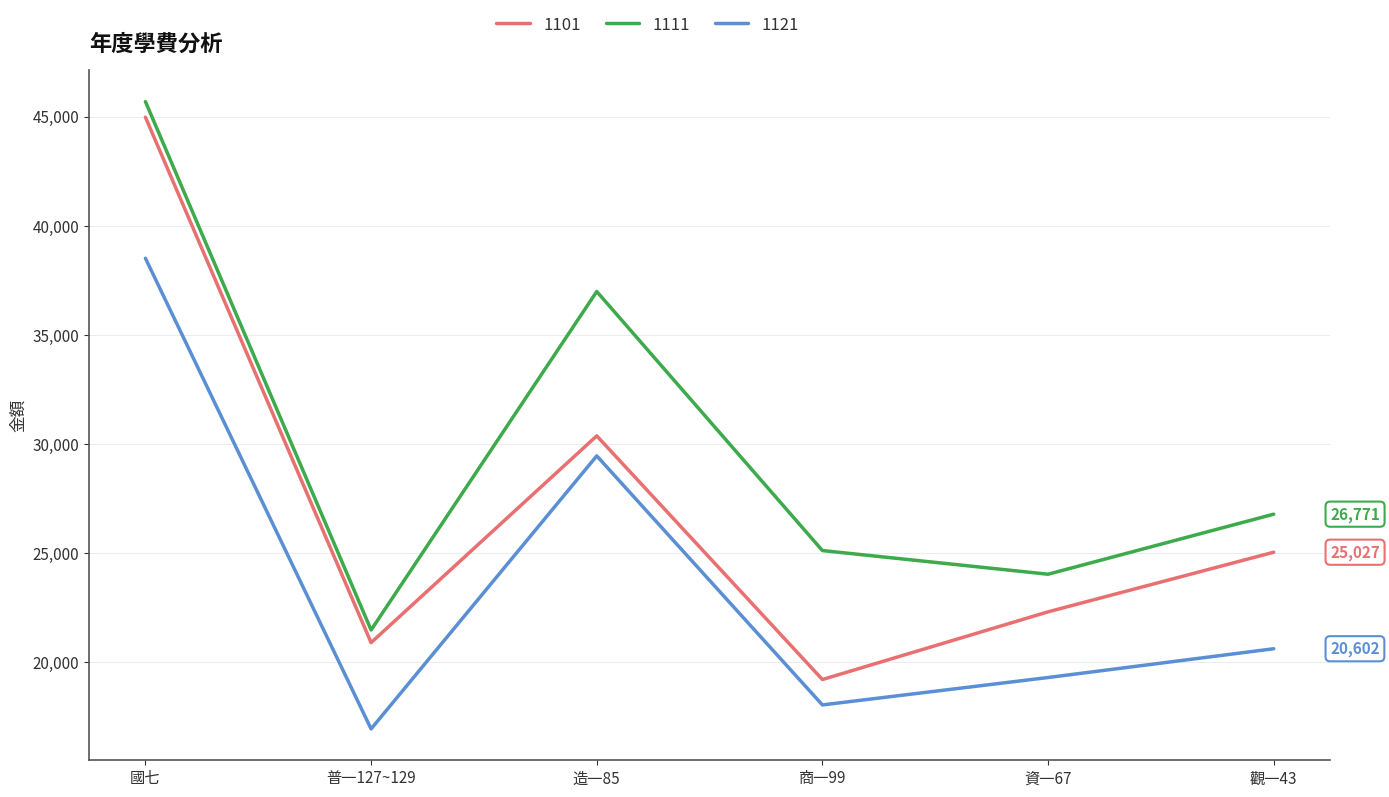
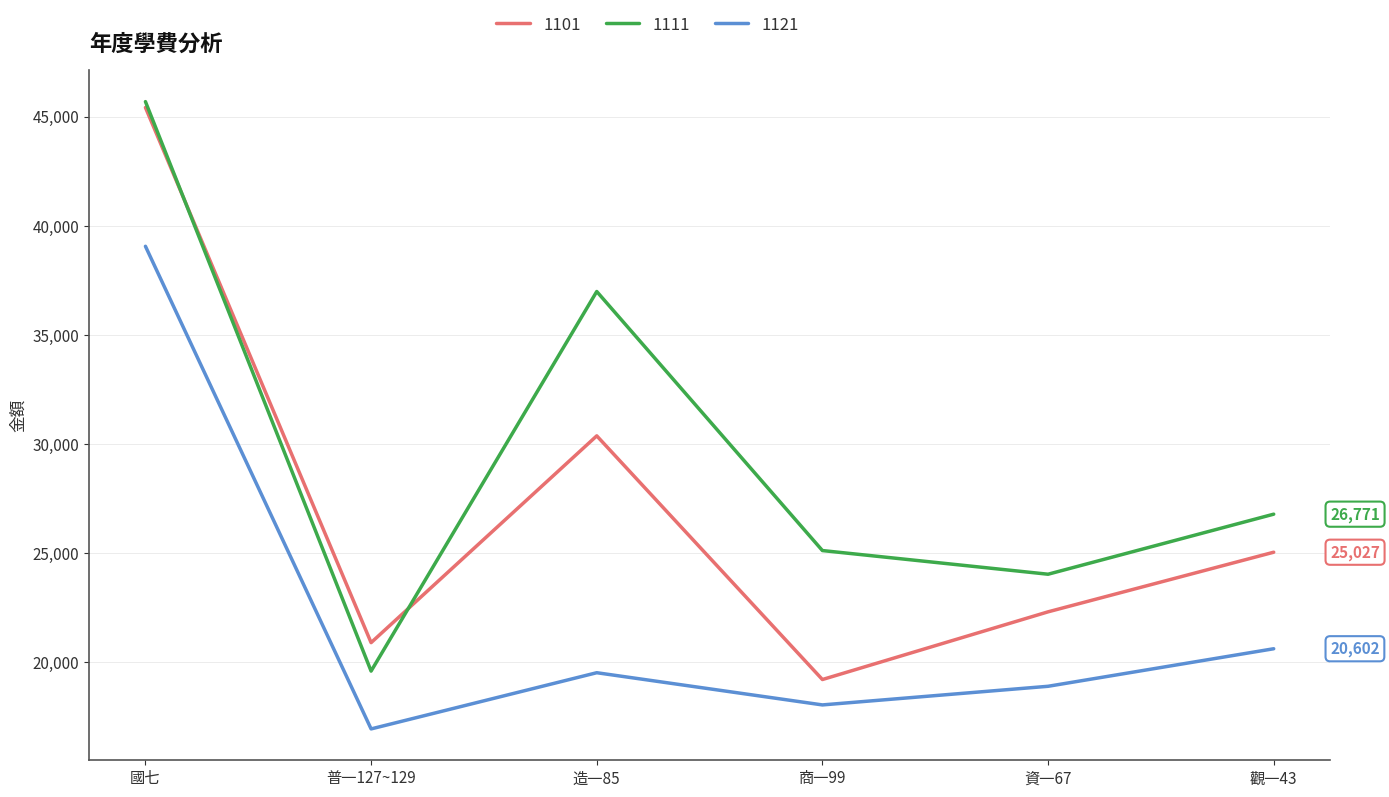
  {
    "1101": {
-     "國七": "45,000",
+     "國七": "45,400",
      "普一127~129": "20,900",
      "造一85": "30,400",
      "商一99": "19,200",
      "資一67": "22,300",
      "觀一43": "25,000"
    },
    "1111": {
      "國七": "45,700",
-     "普一127~129": "21,500",
+     "普一127~129": "19,600",
      "造一85": "37,000",
      "商一99": "25,100",
      "資一67": "24,000",
      "觀一43": "26,800"
    },
    "1121": {
-     "國七": "38,500",
+     "國七": "39,100",
      "普一127~129": "16,900",
-     "造一85": "29,400",
+     "造一85": "19,500",
      "商一99": "18,000",
-     "資一67": "19,300",
+     "資一67": "18,900",
      "觀一43": "20,600"
    }
  }
